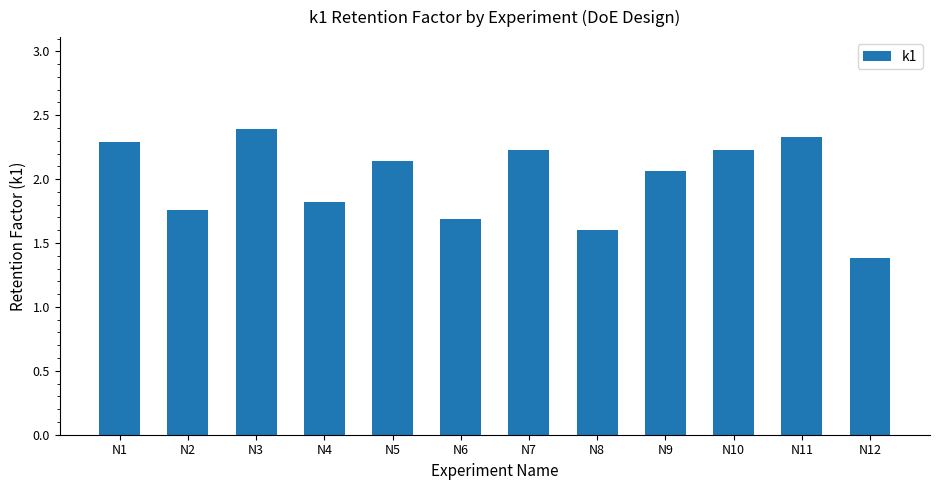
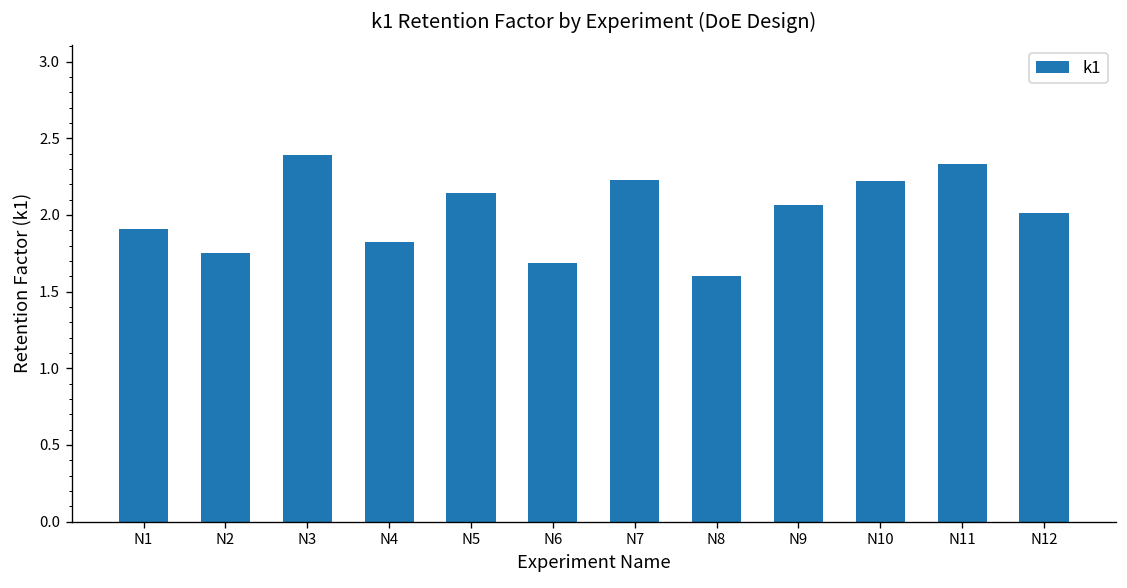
  {
-   "N1": 2.29,
+   "N1": 1.91,
    "N2": 1.75,
    "N3": 2.39,
    "N4": 1.82,
    "N5": 2.15,
    "N6": 1.69,
    "N7": 2.23,
    "N8": 1.60,
    "N9": 2.07,
    "N10": 2.22,
    "N11": 2.33,
-   "N12": 1.38
+   "N12": 2.01
  }
